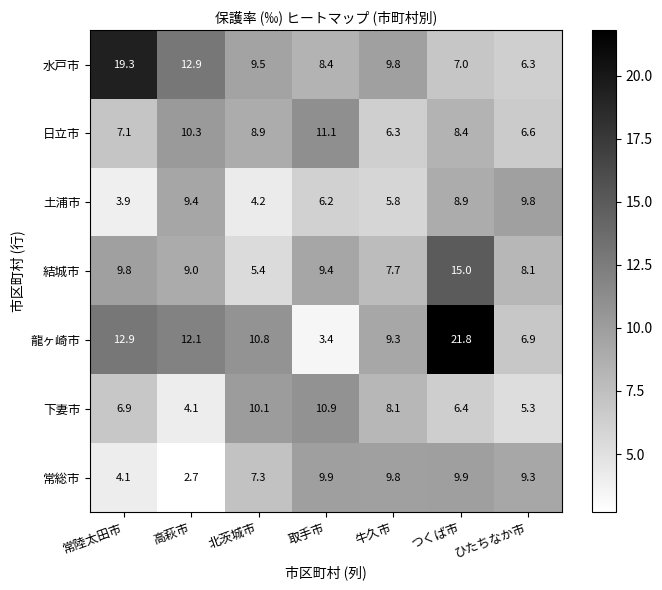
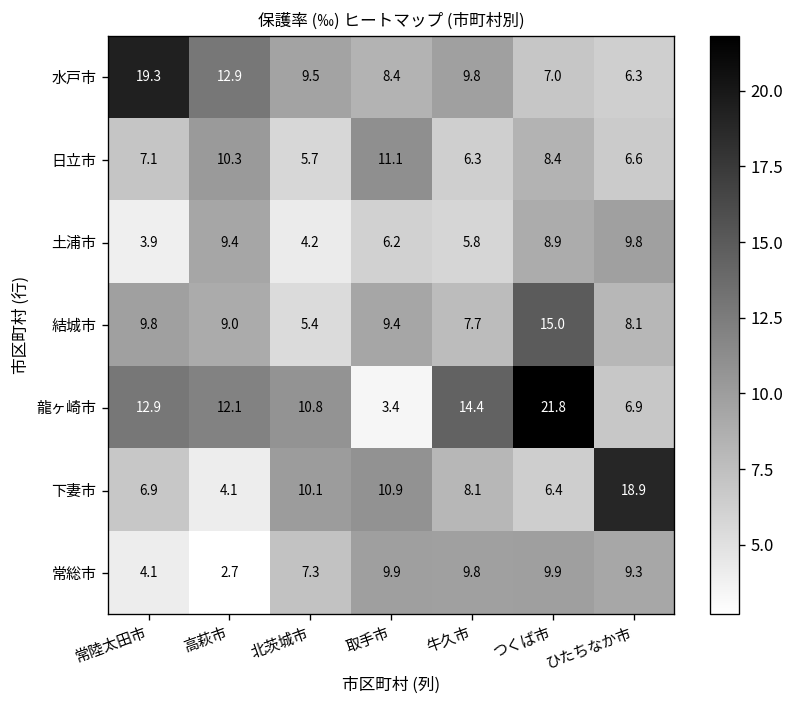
  {
    "水戸市": {
      "常陸太田市": 19.3,
      "高萩市": 12.9,
      "北茨城市": 9.5,
      "取手市": 8.4,
      "牛久市": 9.8,
      "つくば市": 7.0,
      "ひたちなか市": 6.3
    },
    "日立市": {
      "常陸太田市": 7.1,
      "高萩市": 10.3,
-     "北茨城市": 8.9,
+     "北茨城市": 5.7,
      "取手市": 11.1,
      "牛久市": 6.3,
      "つくば市": 8.4,
      "ひたちなか市": 6.6
    },
    "土浦市": {
      "常陸太田市": 3.9,
      "高萩市": 9.4,
      "北茨城市": 4.2,
      "取手市": 6.2,
      "牛久市": 5.8,
      "つくば市": 8.9,
      "ひたちなか市": 9.8
    },
    "結城市": {
      "常陸太田市": 9.8,
      "高萩市": 9.0,
      "北茨城市": 5.4,
      "取手市": 9.4,
      "牛久市": 7.7,
      "つくば市": 15.0,
      "ひたちなか市": 8.1
    },
    "龍ヶ崎市": {
      "常陸太田市": 12.9,
      "高萩市": 12.1,
      "北茨城市": 10.8,
      "取手市": 3.4,
-     "牛久市": 9.3,
+     "牛久市": 14.4,
      "つくば市": 21.8,
      "ひたちなか市": 6.9
    },
    "下妻市": {
      "常陸太田市": 6.9,
      "高萩市": 4.1,
      "北茨城市": 10.1,
      "取手市": 10.9,
      "牛久市": 8.1,
      "つくば市": 6.4,
-     "ひたちなか市": 5.3
+     "ひたちなか市": 18.9
    },
    "常総市": {
      "常陸太田市": 4.1,
      "高萩市": 2.7,
      "北茨城市": 7.3,
      "取手市": 9.9,
      "牛久市": 9.8,
      "つくば市": 9.9,
      "ひたちなか市": 9.3
    }
  }
